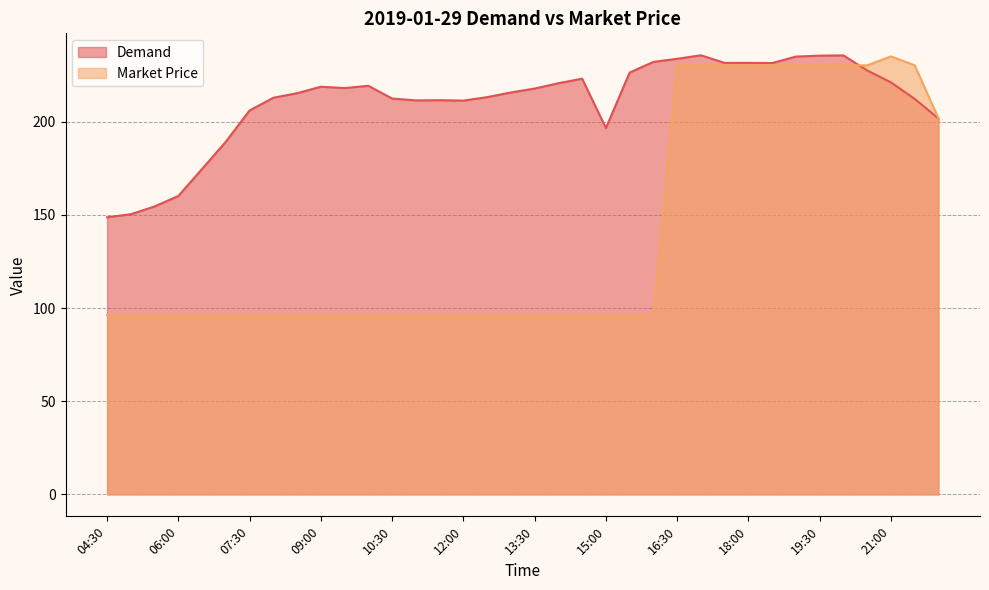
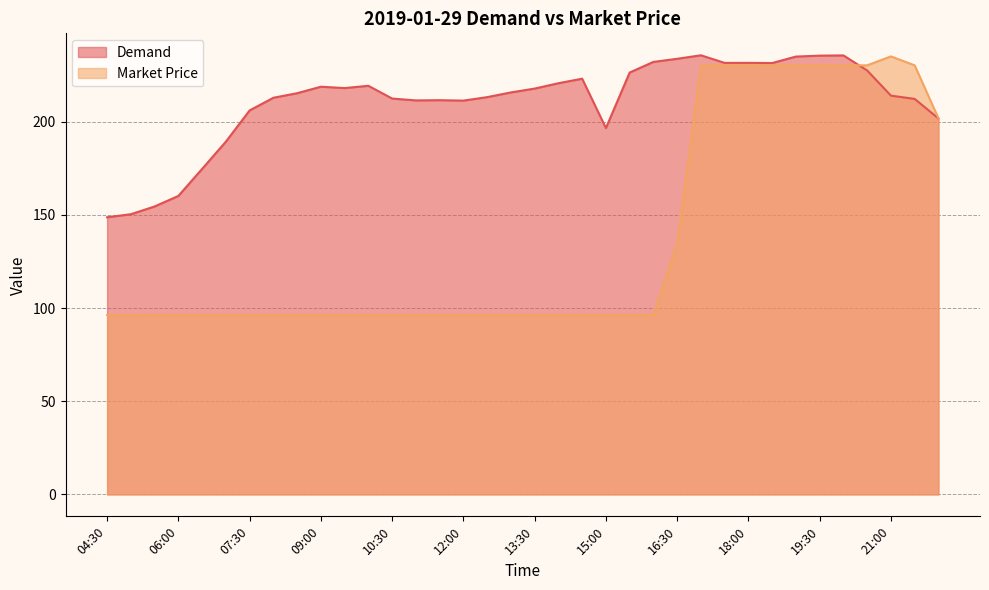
  {
    "Demand": {
      "04:30": 149,
      "06:00": 160,
      "07:30": 206,
      "09:00": 219,
      "10:30": 212,
      "12:00": 211,
      "13:30": 218,
      "15:00": 197,
      "16:30": 234,
      "19:30": 235,
-     "21:00": 221
+     "21:00": 214
    },
    "Market Price": {
      "04:30": 96,
      "06:00": 96,
      "07:30": 96,
      "09:00": 96,
      "10:30": 96,
      "12:00": 96,
      "13:30": 96,
      "15:00": 96,
-     "16:30": 230,
+     "16:30": 134,
      "19:30": 230,
      "21:00": 235
    }
  }
